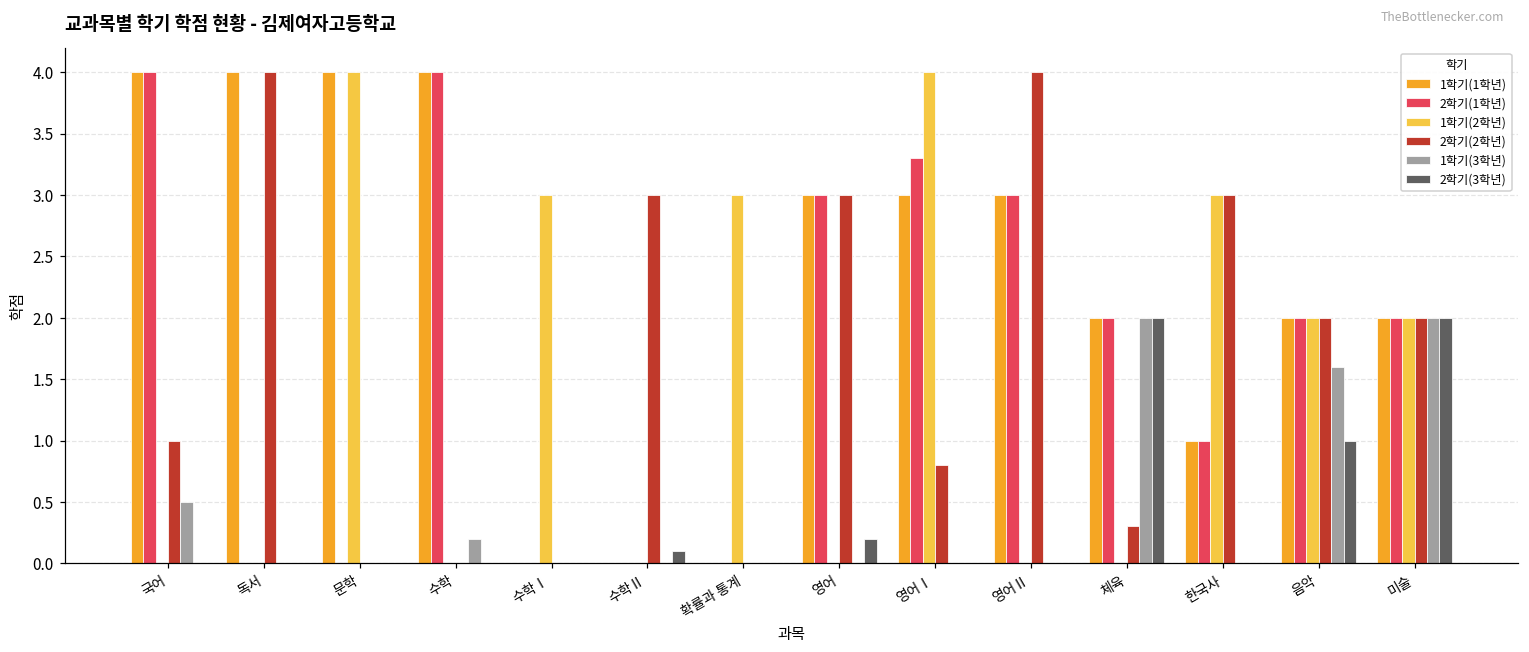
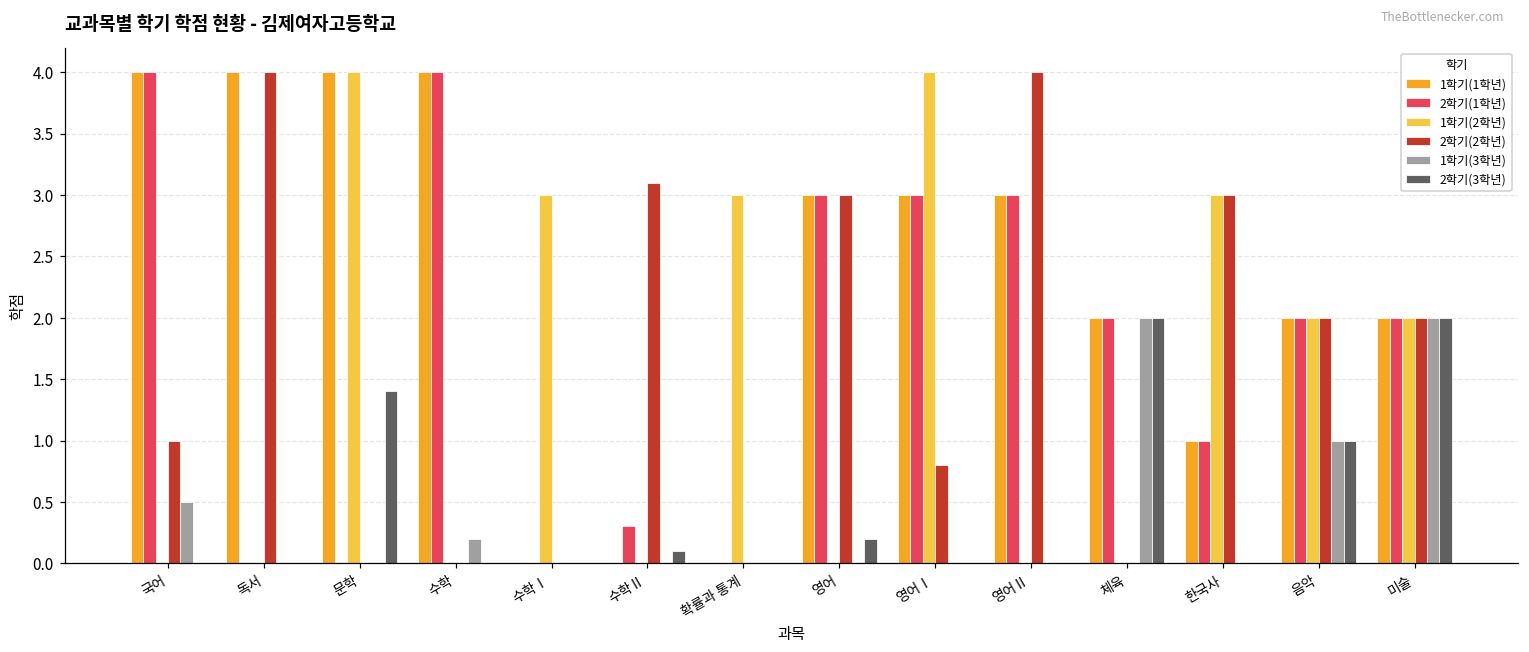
  {
    "2학기(1학년)": {
      "국어": 4.0,
      "독서": 0.0,
      "문학": 0.0,
      "수학": 4.0,
      "수학Ⅰ": 0.0,
-     "수학Ⅱ": 0.0,
+     "수학Ⅱ": 0.3,
      "확률과 통계": 0.0,
      "영어": 3.0,
-     "영어Ⅰ": 3.3,
+     "영어Ⅰ": 3.0,
      "영어Ⅱ": 3.0,
      "체육": 2.0,
      "한국사": 1.0,
      "음악": 2.0,
      "미술": 2.0
    },
    "2학기(2학년)": {
      "국어": 1.0,
      "독서": 4.0,
      "문학": 0.0,
      "수학": 0.0,
      "수학Ⅰ": 0.0,
-     "수학Ⅱ": 3.0,
+     "수학Ⅱ": 3.1,
      "확률과 통계": 0.0,
      "영어": 3.0,
      "영어Ⅰ": 0.8,
      "영어Ⅱ": 4.0,
-     "체육": 0.3,
+     "체육": 0.0,
      "한국사": 3.0,
      "음악": 2.0,
      "미술": 2.0
    },
    "1학기(3학년)": {
      "국어": 0.5,
      "독서": 0.0,
      "문학": 0.0,
      "수학": 0.2,
      "수학Ⅰ": 0.0,
      "수학Ⅱ": 0.0,
      "확률과 통계": 0.0,
      "영어": 0.0,
      "영어Ⅰ": 0.0,
      "영어Ⅱ": 0.0,
      "체육": 2.0,
      "한국사": 0.0,
-     "음악": 1.6,
+     "음악": 1.0,
      "미술": 2.0
    },
    "2학기(3학년)": {
      "국어": 0.0,
      "독서": 0.0,
-     "문학": 0.0,
+     "문학": 1.4,
      "수학": 0.0,
      "수학Ⅰ": 0.0,
      "수학Ⅱ": 0.1,
      "확률과 통계": 0.0,
      "영어": 0.2,
      "영어Ⅰ": 0.0,
      "영어Ⅱ": 0.0,
      "체육": 2.0,
      "한국사": 0.0,
      "음악": 1.0,
      "미술": 2.0
    }
  }
